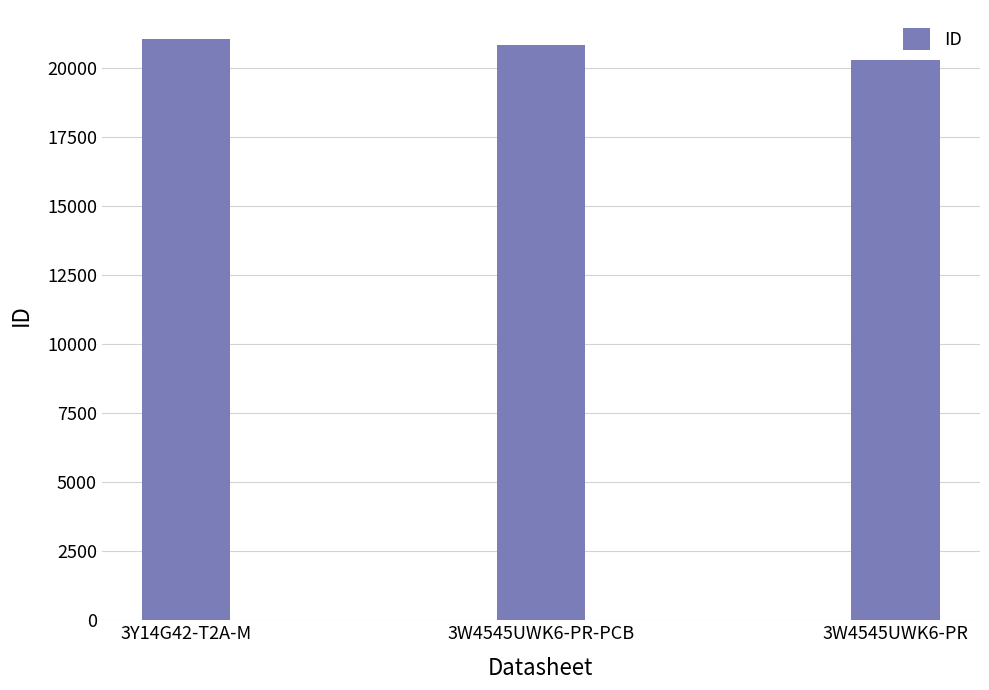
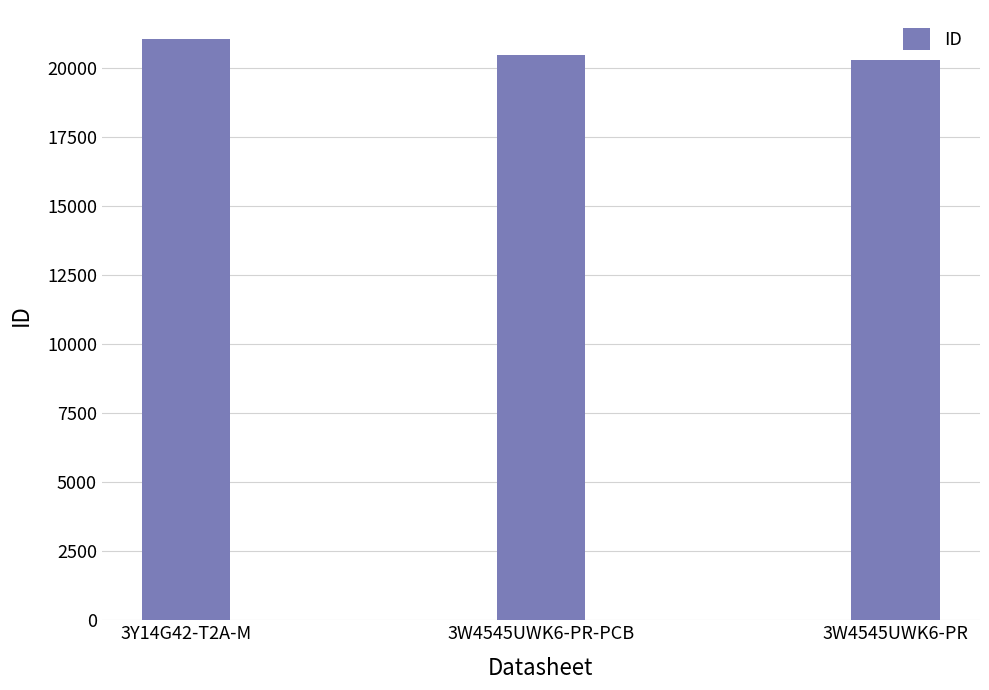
  {
    "3Y14G42-T2A-M": 21100,
-   "3W4545UWK6-PR-PCB": 20900,
+   "3W4545UWK6-PR-PCB": 20500,
    "3W4545UWK6-PR": 20300
  }
